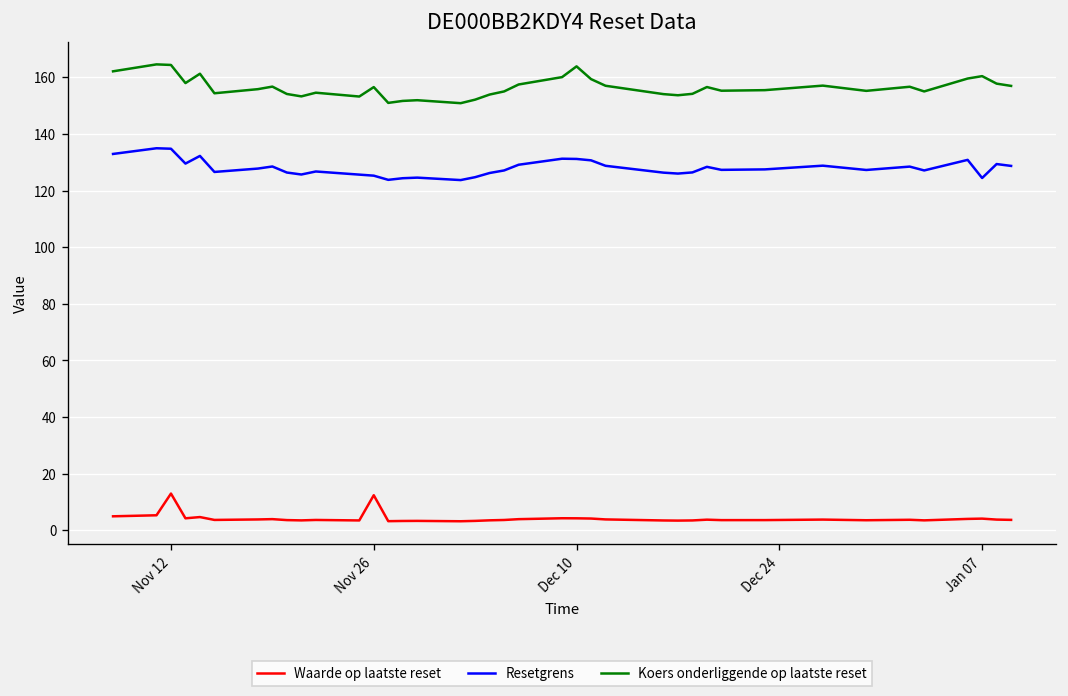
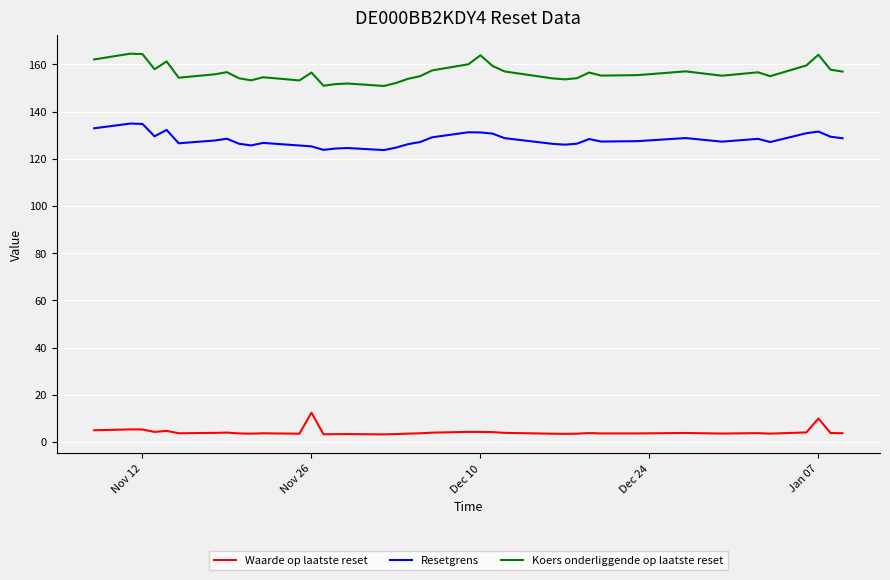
  {
    "Waarde op laatste reset": {
-     "Nov 12": 13,
+     "Nov 12": 5,
      "Nov 26": 12,
      "Dec 10": 4,
-     "Jan 07": 4
+     "Jan 07": 10
    },
    "Resetgrens": {
      "Nov 12": 135,
      "Nov 26": 125,
      "Dec 10": 131,
-     "Jan 07": 124
+     "Jan 07": 132
    },
    "Koers onderliggende op laatste reset": {
      "Nov 12": 164,
      "Nov 26": 157,
      "Dec 10": 164,
-     "Jan 07": 160
+     "Jan 07": 164
    }
  }
